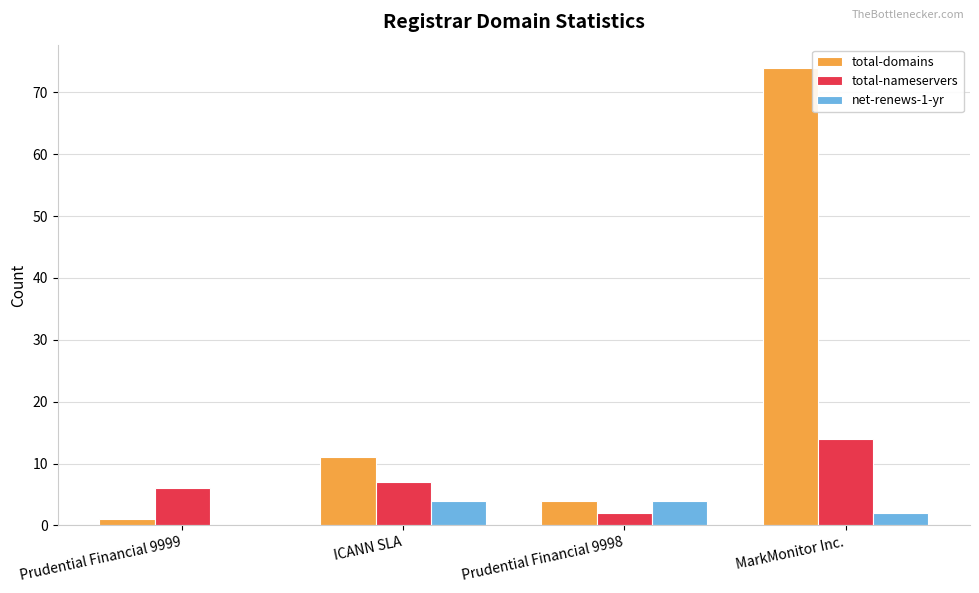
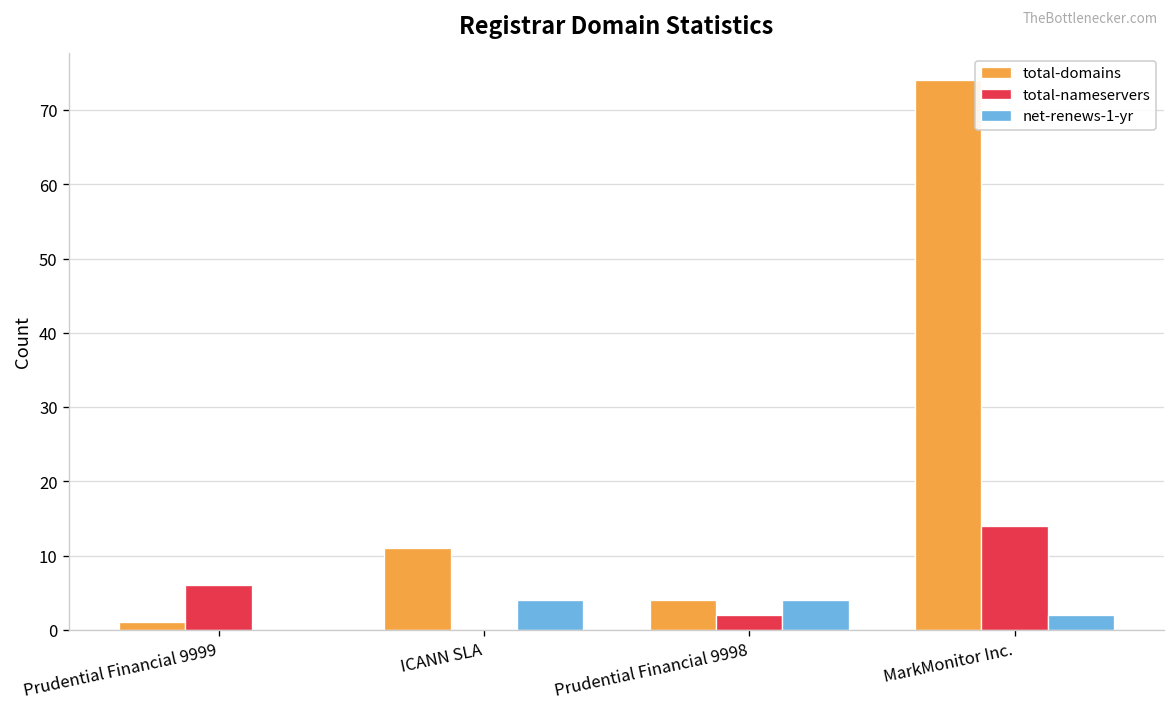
  {
    "total-domains": {
      "Prudential Financial 9999": 1,
      "ICANN SLA": 11,
      "Prudential Financial 9998": 4,
      "MarkMonitor Inc.": 74
    },
    "total-nameservers": {
      "Prudential Financial 9999": 6,
-     "ICANN SLA": 7,
+     "ICANN SLA": 0,
      "Prudential Financial 9998": 2,
      "MarkMonitor Inc.": 14
    },
    "net-renews-1-yr": {
      "Prudential Financial 9999": 0,
      "ICANN SLA": 4,
      "Prudential Financial 9998": 4,
      "MarkMonitor Inc.": 2
    }
  }
